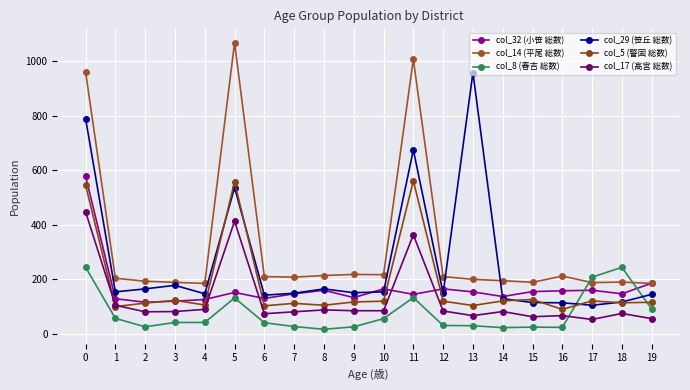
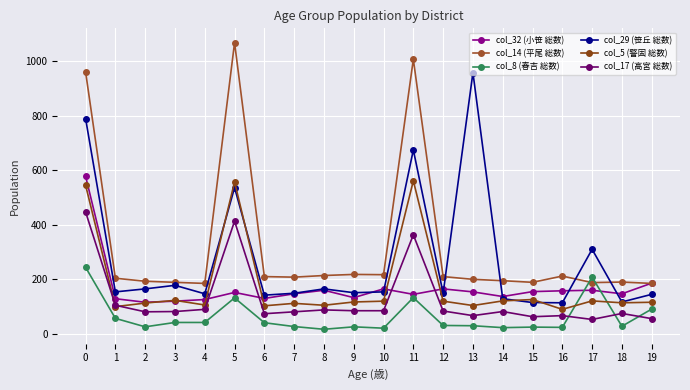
  {
    "col_8 (春吉 総数)": {
      "0": 240,
      "1": 60,
      "2": 30,
      "3": 40,
      "4": 40,
      "5": 130,
      "6": 40,
      "7": 30,
      "8": 20,
      "9": 30,
-     "10": 60,
+     "10": 20,
      "11": 130,
      "12": 30,
      "13": 30,
      "14": 20,
      "15": 30,
      "16": 20,
      "17": 210,
-     "18": 240,
+     "18": 30,
      "19": 90
    },
    "col_29 (笹丘 総数)": {
      "0": 790,
      "1": 150,
      "2": 170,
      "3": 180,
      "4": 150,
      "5": 540,
      "6": 140,
      "9": 150,
      "10": 150,
      "11": 670,
      "12": 150,
      "15": 120,
      "16": 110,
-     "17": 110,
+     "17": 310,
      "19": 150
    }
  }
